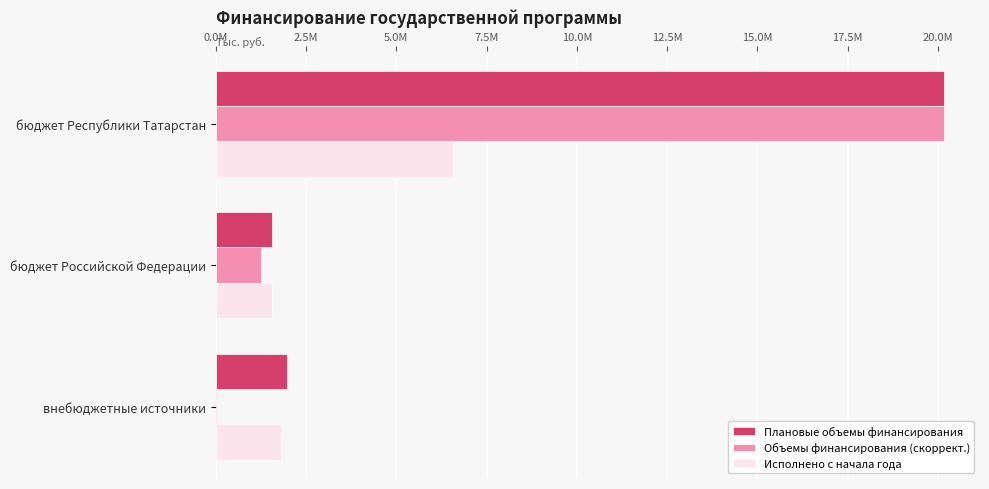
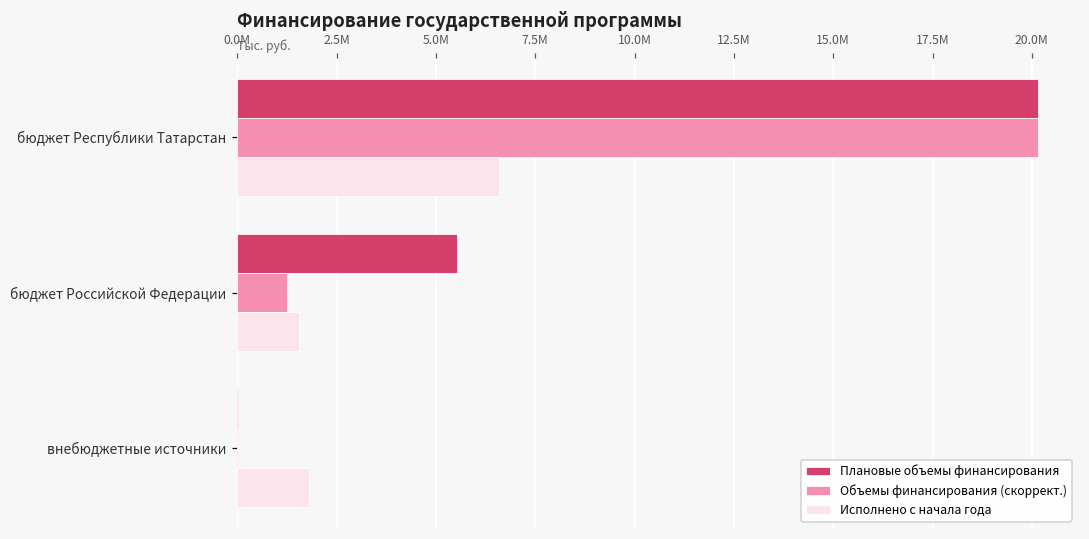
  {
    "Плановые объемы финансирования": {
      "бюджет Республики Татарстан": 20200000,
-     "бюджет Российской Федерации": 1600000,
-     "внебюджетные источники": 2000000
+     "бюджет Российской Федерации": 5500000,
+     "внебюджетные источники": 0
    },
    "Объемы финансирования (скоррект.)": {
      "бюджет Республики Татарстан": 20200000,
      "бюджет Российской Федерации": 1200000
    },
    "Исполнено с начала года": {
      "бюджет Республики Татарстан": 6600000,
      "бюджет Российской Федерации": 1600000,
      "внебюджетные источники": 1800000
    }
  }
